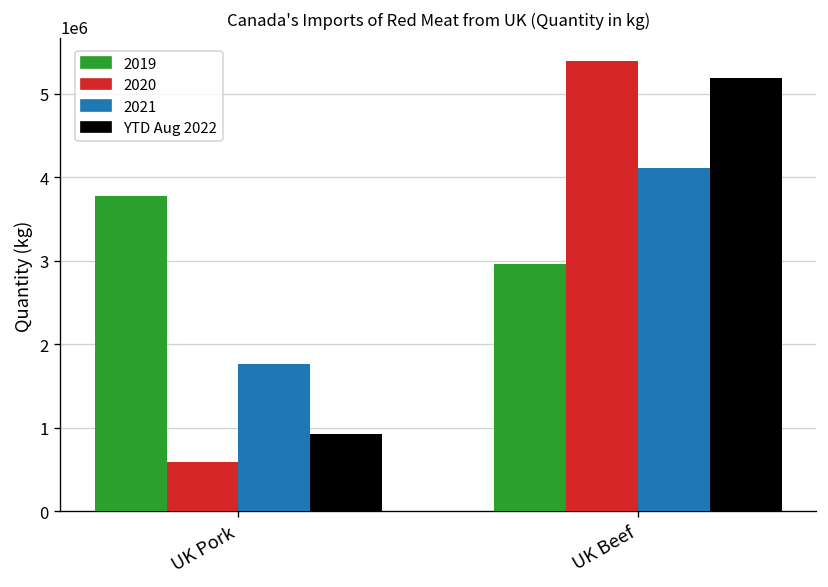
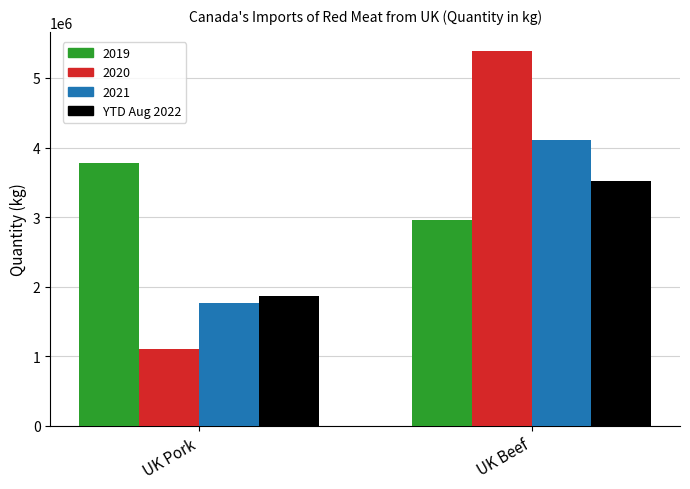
  {
    "2019": {
      "UK Pork": 3800000,
      "UK Beef": 3000000
    },
    "2020": {
-     "UK Pork": 600000,
+     "UK Pork": 1100000,
      "UK Beef": 5400000
    },
    "2021": {
      "UK Pork": 1800000,
      "UK Beef": 4100000
    },
    "YTD Aug 2022": {
-     "UK Pork": 900000,
-     "UK Beef": 5200000
+     "UK Pork": 1900000,
+     "UK Beef": 3500000
    }
  }
